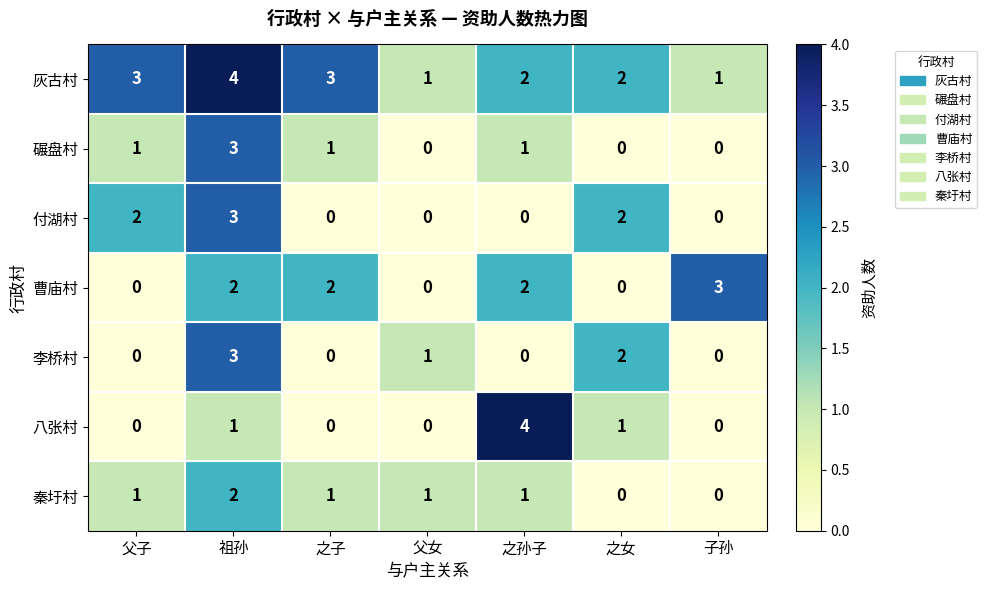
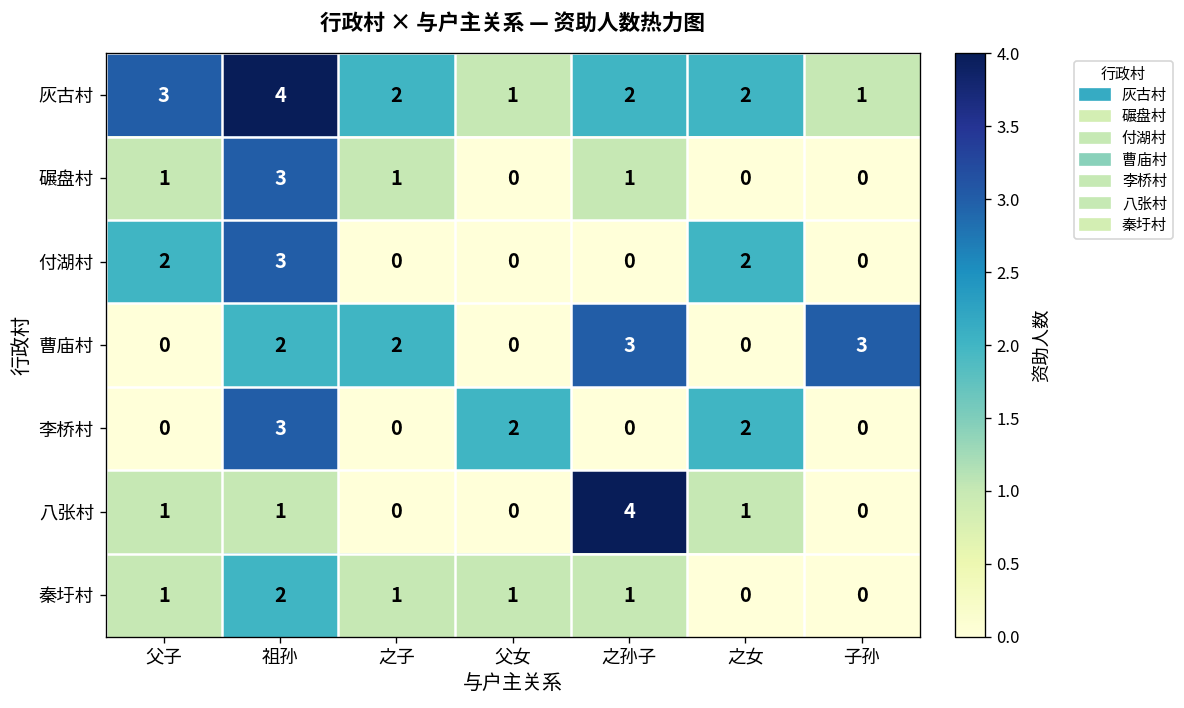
  {
    "灰古村": {
      "父子": 3,
      "祖孙": 4,
-     "之子": 3,
+     "之子": 2,
      "父女": 1,
      "之孙子": 2,
      "之女": 2,
      "子孙": 1
    },
    "碾盘村": {
      "父子": 1,
      "祖孙": 3,
      "之子": 1,
      "父女": 0,
      "之孙子": 1,
      "之女": 0,
      "子孙": 0
    },
    "付湖村": {
      "父子": 2,
      "祖孙": 3,
      "之子": 0,
      "父女": 0,
      "之孙子": 0,
      "之女": 2,
      "子孙": 0
    },
    "曹庙村": {
      "父子": 0,
      "祖孙": 2,
      "之子": 2,
      "父女": 0,
-     "之孙子": 2,
+     "之孙子": 3,
      "之女": 0,
      "子孙": 3
    },
    "李桥村": {
      "父子": 0,
      "祖孙": 3,
      "之子": 0,
-     "父女": 1,
+     "父女": 2,
      "之孙子": 0,
      "之女": 2,
      "子孙": 0
    },
    "八张村": {
-     "父子": 0,
+     "父子": 1,
      "祖孙": 1,
      "之子": 0,
      "父女": 0,
      "之孙子": 4,
      "之女": 1,
      "子孙": 0
    },
    "秦圩村": {
      "父子": 1,
      "祖孙": 2,
      "之子": 1,
      "父女": 1,
      "之孙子": 1,
      "之女": 0,
      "子孙": 0
    }
  }
